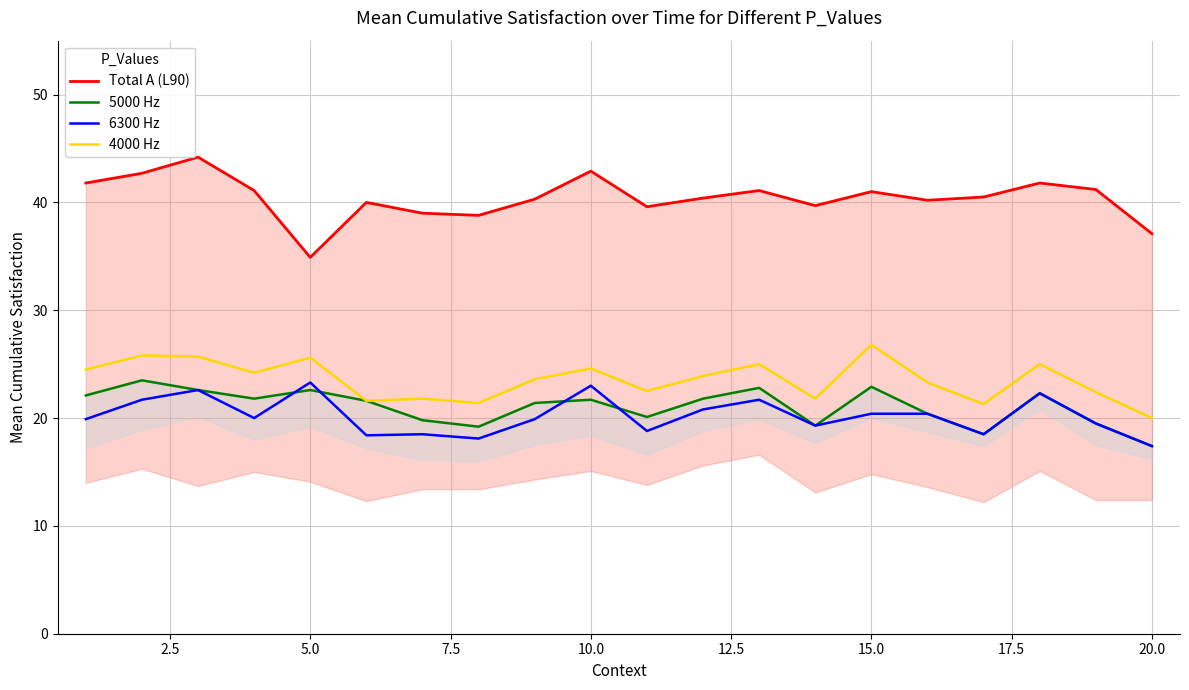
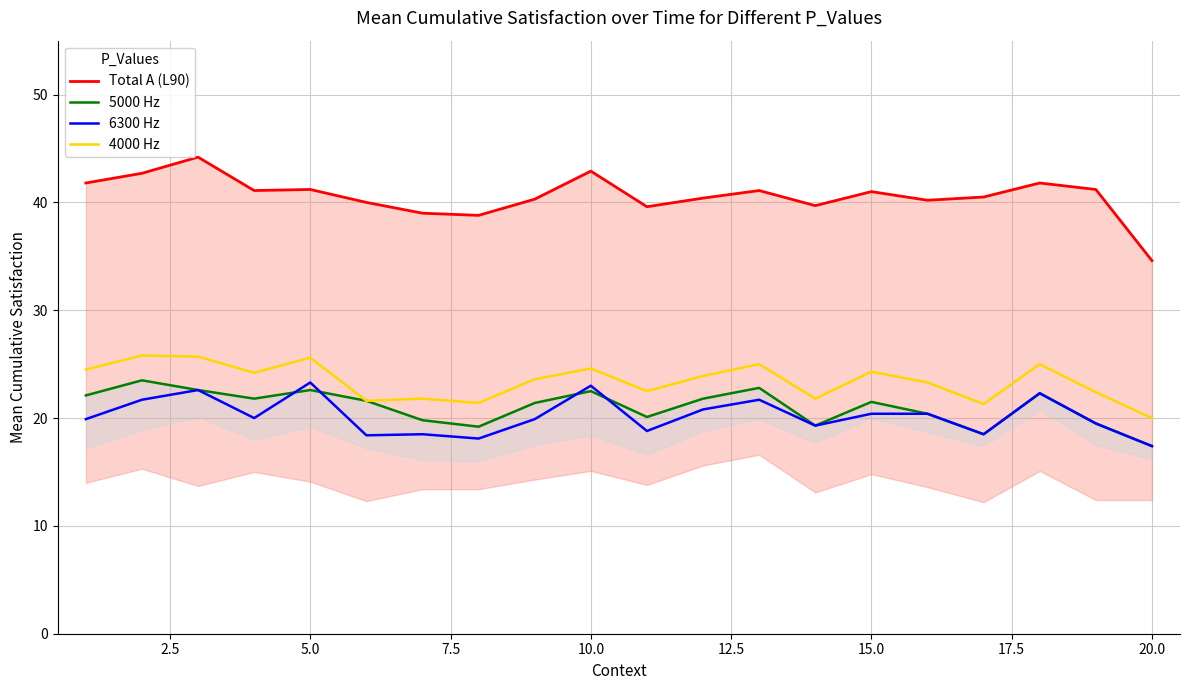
  {
    "Total A (L90)": {
-     "5.0": 34.9,
+     "5.0": 41.2,
      "10.0": 42.9,
      "15.0": 41.0,
-     "20.0": 37.1
+     "20.0": 34.6
    },
    "5000 Hz": {
      "5.0": 22.6,
-     "10.0": 21.7,
-     "15.0": 22.9
+     "10.0": 22.5,
+     "15.0": 21.5
    },
    "6300 Hz": {
      "5.0": 23.3,
      "10.0": 23.0,
      "15.0": 20.4
    },
    "4000 Hz": {
      "5.0": 25.6,
      "10.0": 24.6,
-     "15.0": 26.8,
+     "15.0": 24.3,
      "20.0": 20.0
    }
  }
